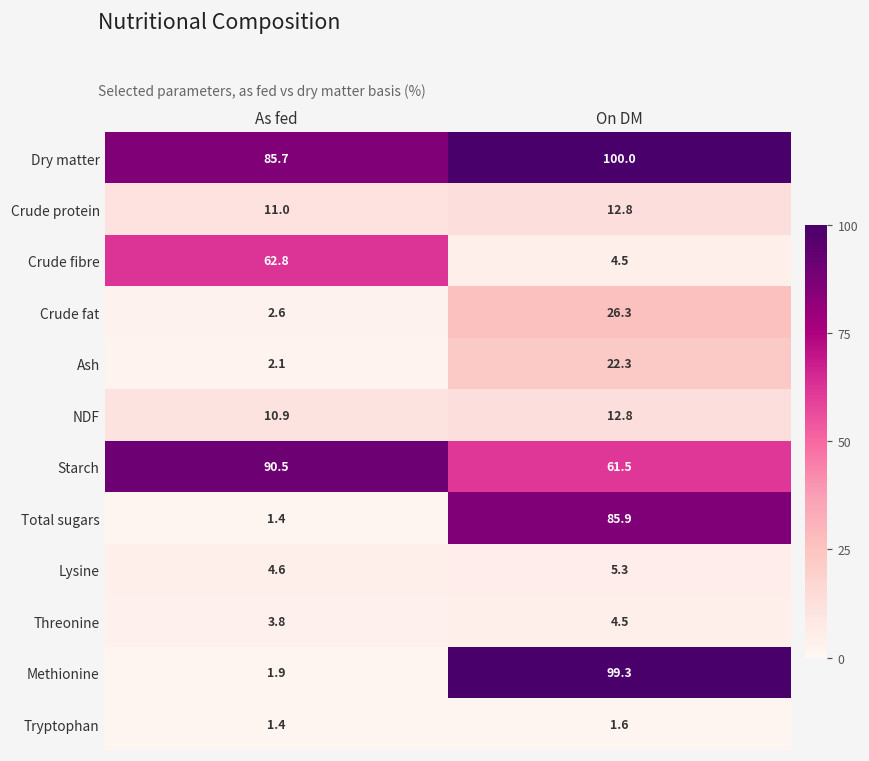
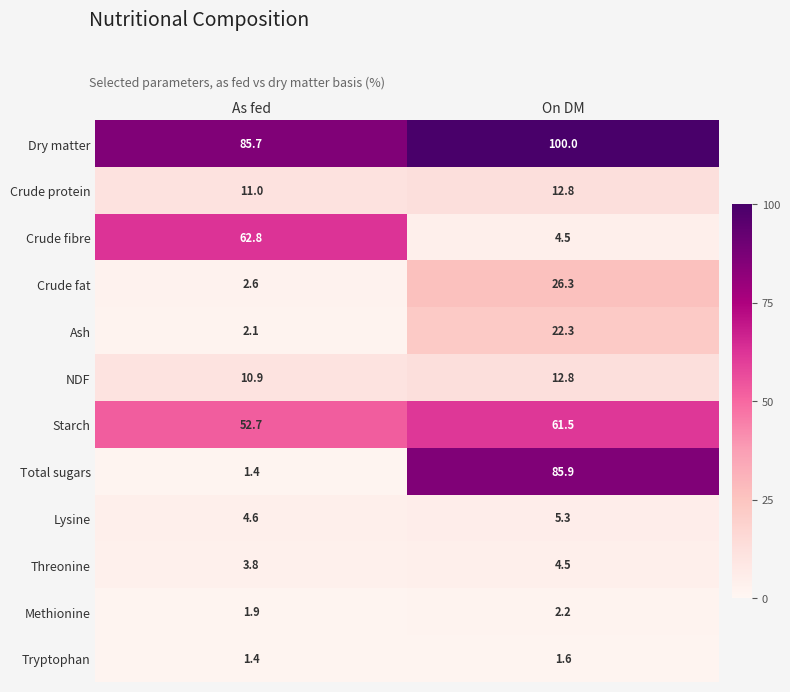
  {
    "Dry matter": {
      "As fed": 85.7,
      "On DM": 100.0
    },
    "Crude protein": {
      "As fed": 11.0,
      "On DM": 12.8
    },
    "Crude fibre": {
      "As fed": 62.8,
      "On DM": 4.5
    },
    "Crude fat": {
      "As fed": 2.6,
      "On DM": 26.3
    },
    "Ash": {
      "As fed": 2.1,
      "On DM": 22.3
    },
    "NDF": {
      "As fed": 10.9,
      "On DM": 12.8
    },
    "Starch": {
-     "As fed": 90.5,
+     "As fed": 52.7,
      "On DM": 61.5
    },
    "Total sugars": {
      "As fed": 1.4,
      "On DM": 85.9
    },
    "Lysine": {
      "As fed": 4.6,
      "On DM": 5.3
    },
    "Threonine": {
      "As fed": 3.8,
      "On DM": 4.5
    },
    "Methionine": {
      "As fed": 1.9,
-     "On DM": 99.3
+     "On DM": 2.2
    },
    "Tryptophan": {
      "As fed": 1.4,
      "On DM": 1.6
    }
  }
